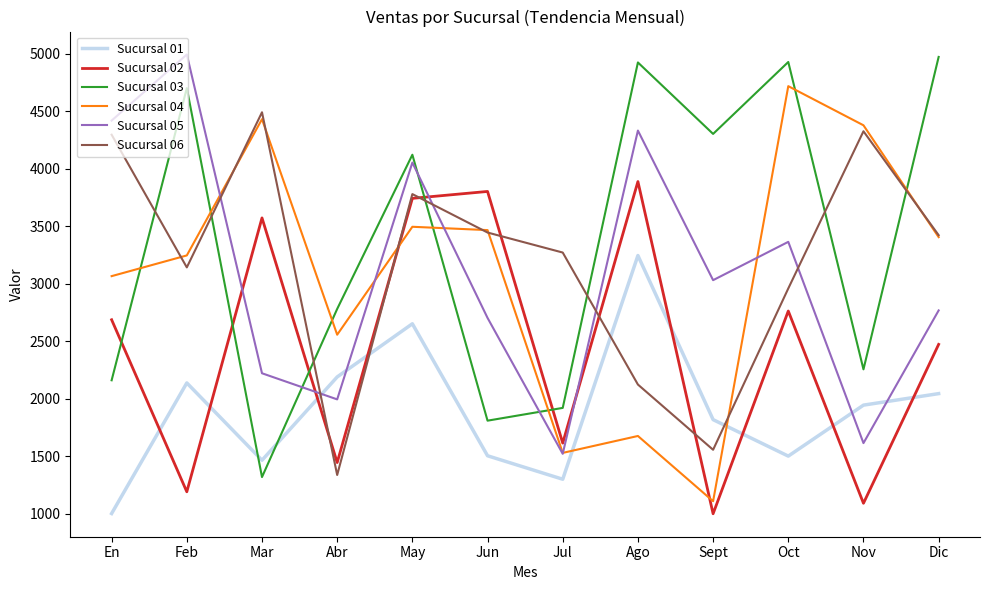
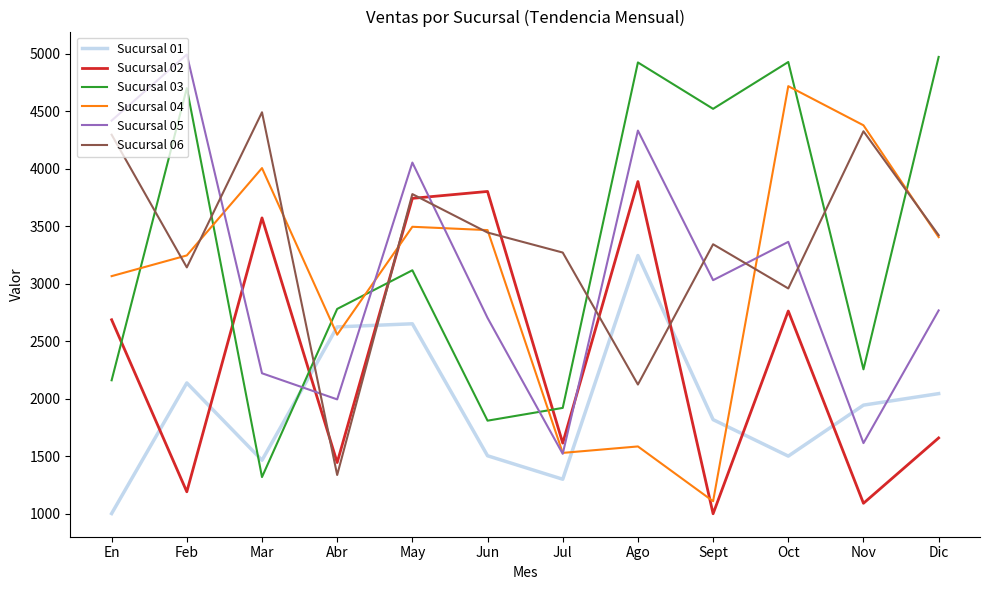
  {
    "Sucursal 01": {
      "En": 1000,
      "Feb": 2140,
      "Mar": 1470,
-     "Abr": 2190,
+     "Abr": 2630,
      "May": 2650,
      "Jun": 1510,
      "Jul": 1300,
      "Ago": 3250,
      "Sept": 1820,
      "Oct": 1500,
      "Nov": 1950,
      "Dic": 2050
    },
    "Sucursal 02": {
      "En": 2690,
      "Feb": 1190,
      "Mar": 3570,
      "Abr": 1450,
      "May": 3740,
      "Jun": 3800,
      "Jul": 1620,
      "Ago": 3890,
      "Sept": 1000,
      "Oct": 2760,
      "Nov": 1090,
-     "Dic": 2470
+     "Dic": 1660
    },
    "Sucursal 03": {
      "En": 2160,
      "Mar": 1320,
      "Abr": 2780,
-     "May": 4120,
+     "May": 3120,
      "Jun": 1810,
      "Jul": 1920,
      "Ago": 4920,
-     "Sept": 4300,
+     "Sept": 4520,
      "Oct": 4930,
      "Nov": 2260,
      "Dic": 4970
    },
    "Sucursal 04": {
      "En": 3070,
      "Feb": 3250,
-     "Mar": 4430,
+     "Mar": 4010,
      "Abr": 2560,
      "May": 3500,
-     "Ago": 1680,
+     "Ago": 1590,
      "Sept": 1110,
      "Oct": 4720,
      "Nov": 4380
    },
    "Sucursal 05": {
      "Mar": 2220,
      "Abr": 2000,
      "May": 4050,
      "Jun": 2700,
      "Ago": 4330,
      "Sept": 3030,
      "Oct": 3370,
      "Nov": 1620,
      "Dic": 2770
    },
    "Sucursal 06": {
      "Feb": 3140,
      "Mar": 4490,
      "Abr": 1340,
      "May": 3780,
      "Jul": 3270,
      "Ago": 2130,
-     "Sept": 1560,
+     "Sept": 3340,
      "Oct": 2960,
      "Nov": 4330
    }
  }
